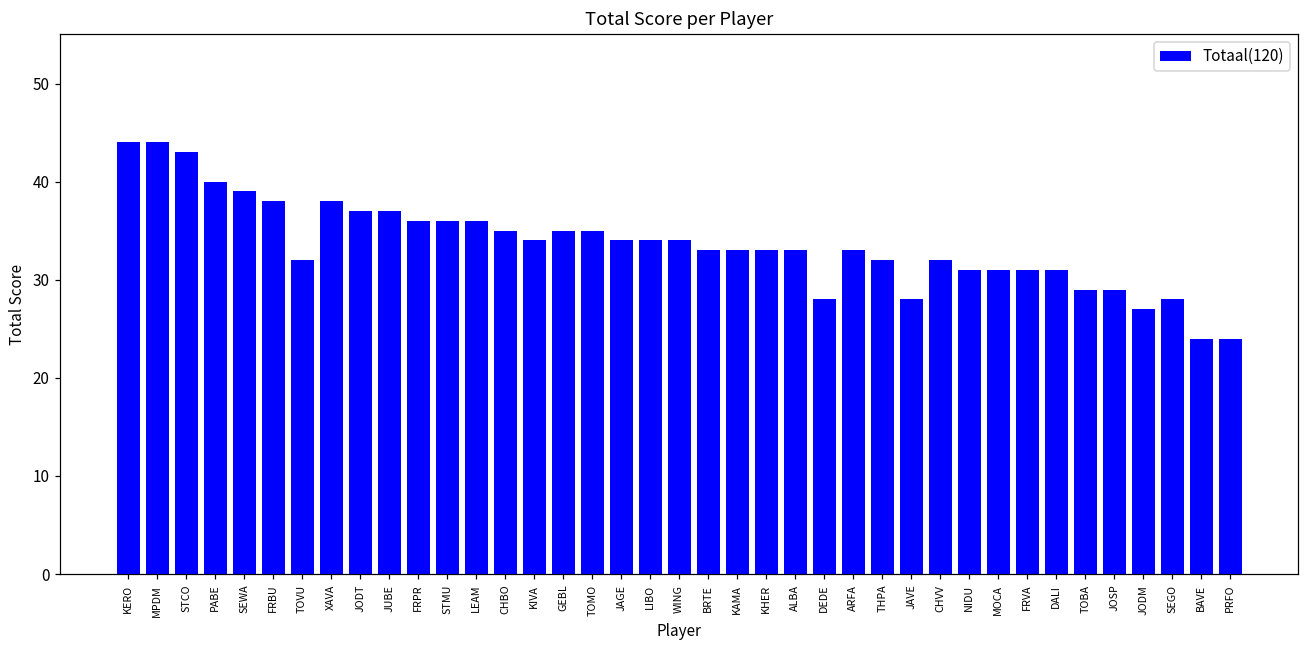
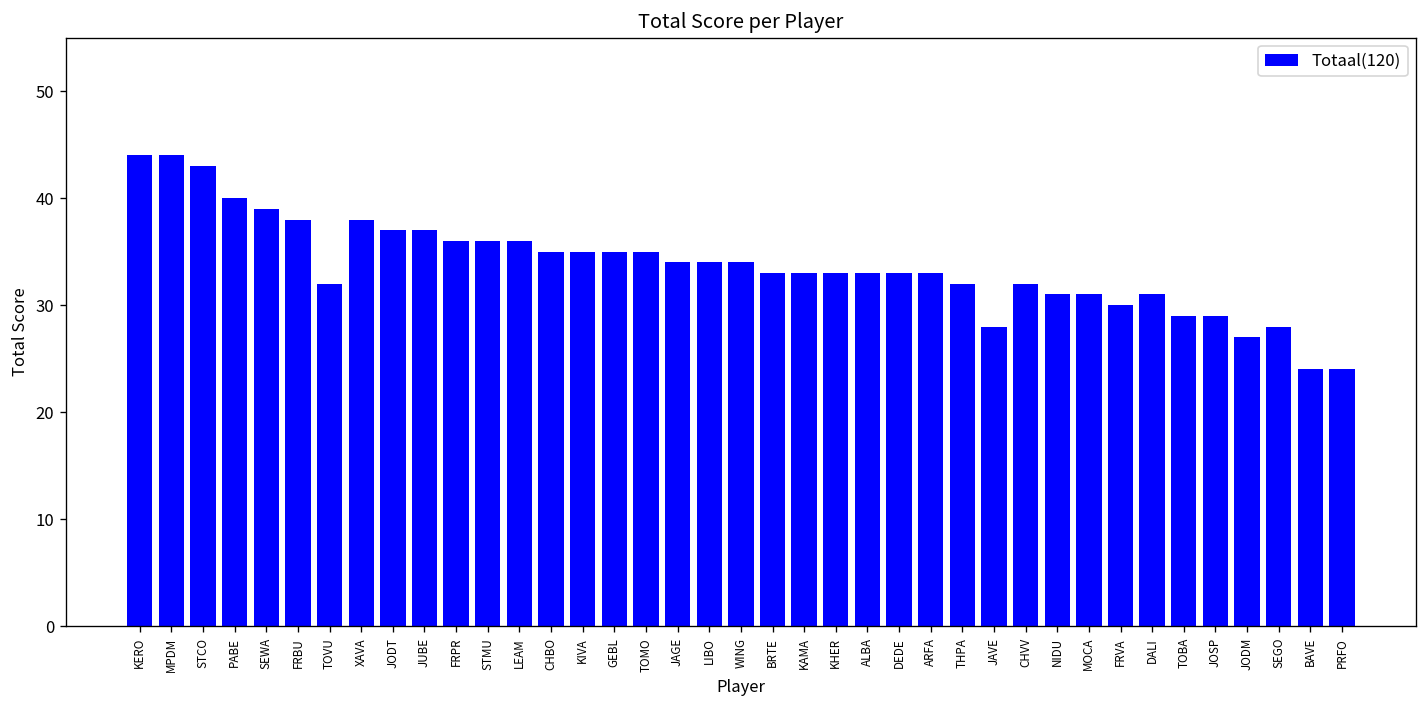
  {
    "KERO": 44,
    "MPDM": 44,
    "STCO": 43,
    "PABE": 40,
    "SEWA": 39,
    "FRBU": 38,
    "TOVU": 32,
    "XAVA": 38,
    "JODT": 37,
    "JUBE": 37,
    "FRPR": 36,
    "STMU": 36,
    "LEAM": 36,
    "CHBO": 35,
-   "KIVA": 34,
+   "KIVA": 35,
    "GEBL": 35,
    "TOMO": 35,
    "JAGE": 34,
    "LIBO": 34,
    "WING": 34,
    "BRTE": 33,
    "KAMA": 33,
    "KHER": 33,
    "ALBA": 33,
-   "DEDE": 28,
+   "DEDE": 33,
    "ARFA": 33,
    "THPA": 32,
    "JAVE": 28,
    "CHVV": 32,
    "NIDU": 31,
    "MOCA": 31,
-   "FRVA": 31,
+   "FRVA": 30,
    "DALI": 31,
    "TOBA": 29,
    "JOSP": 29,
    "JODM": 27,
    "SEGO": 28,
    "BAVE": 24,
    "PRFO": 24
  }
